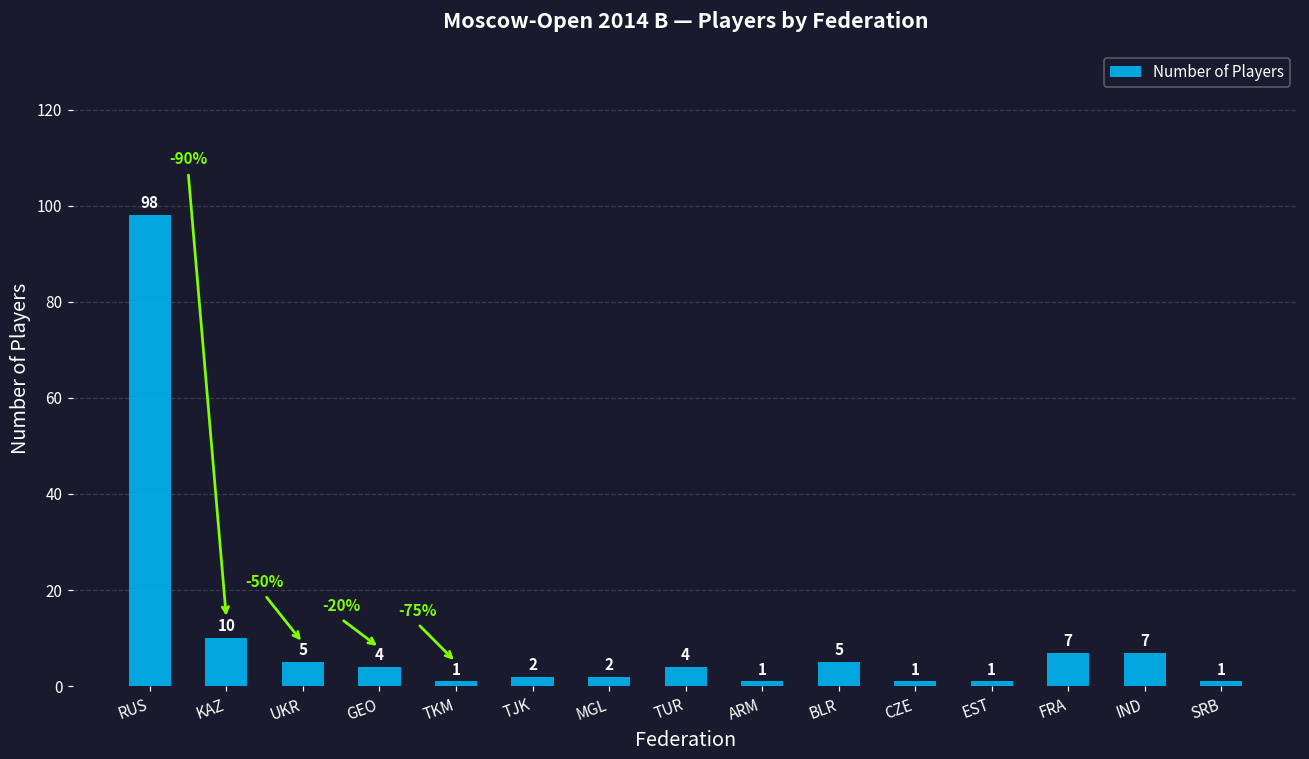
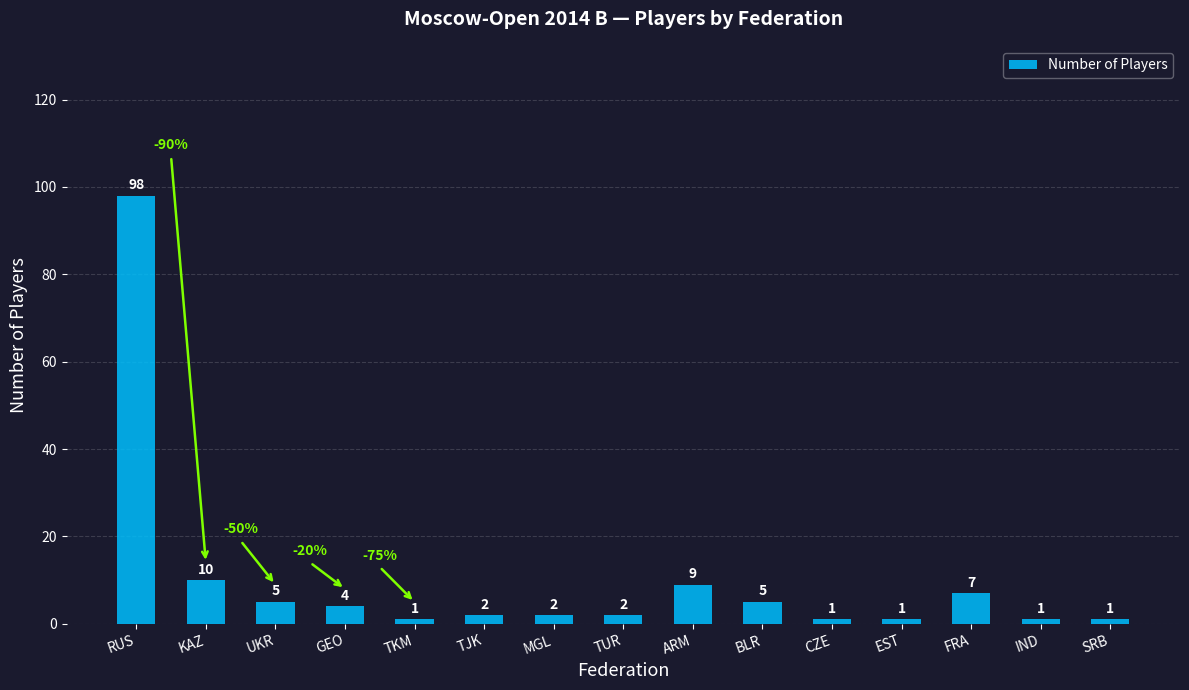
  {
    "RUS": 98,
    "KAZ": 10,
    "UKR": 5,
    "GEO": 4,
    "TKM": 1,
    "TJK": 2,
    "MGL": 2,
-   "TUR": 4,
-   "ARM": 1,
+   "TUR": 2,
+   "ARM": 9,
    "BLR": 5,
    "CZE": 1,
    "EST": 1,
    "FRA": 7,
-   "IND": 7,
+   "IND": 1,
    "SRB": 1
  }
